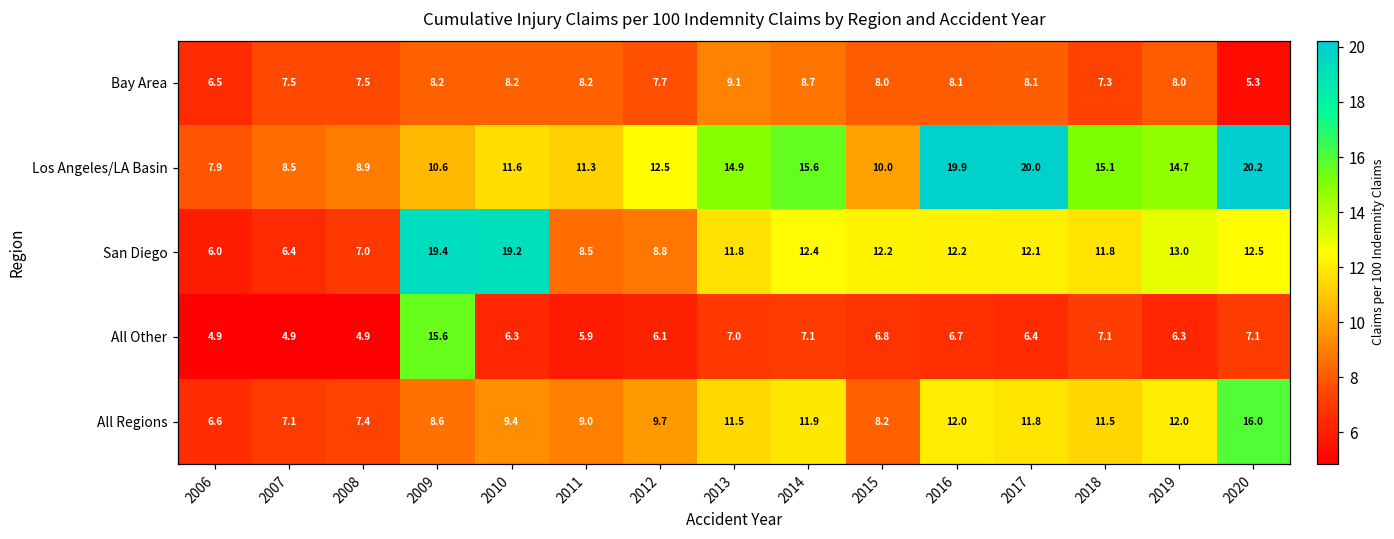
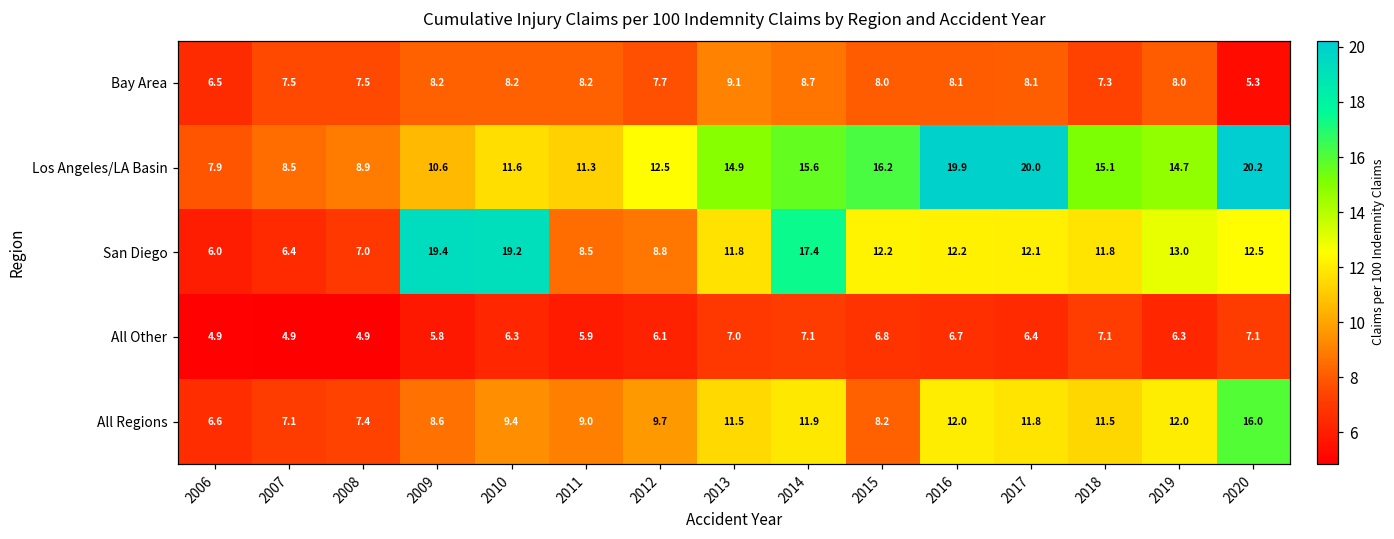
  {
    "Bay Area": {
      "2006": 6.5,
      "2007": 7.5,
      "2008": 7.5,
      "2009": 8.2,
      "2010": 8.2,
      "2011": 8.2,
      "2012": 7.7,
      "2013": 9.1,
      "2014": 8.7,
      "2015": 8.0,
      "2016": 8.1,
      "2017": 8.1,
      "2018": 7.3,
      "2019": 8.0,
      "2020": 5.3
    },
    "Los Angeles/LA Basin": {
      "2006": 7.9,
      "2007": 8.5,
      "2008": 8.9,
      "2009": 10.6,
      "2010": 11.6,
      "2011": 11.3,
      "2012": 12.5,
      "2013": 14.9,
      "2014": 15.6,
-     "2015": 10.0,
+     "2015": 16.2,
      "2016": 19.9,
      "2017": 20.0,
      "2018": 15.1,
      "2019": 14.7,
      "2020": 20.2
    },
    "San Diego": {
      "2006": 6.0,
      "2007": 6.4,
      "2008": 7.0,
      "2009": 19.4,
      "2010": 19.2,
      "2011": 8.5,
      "2012": 8.8,
      "2013": 11.8,
-     "2014": 12.4,
+     "2014": 17.4,
      "2015": 12.2,
      "2016": 12.2,
      "2017": 12.1,
      "2018": 11.8,
      "2019": 13.0,
      "2020": 12.5
    },
    "All Other": {
      "2006": 4.9,
      "2007": 4.9,
      "2008": 4.9,
-     "2009": 15.6,
+     "2009": 5.8,
      "2010": 6.3,
      "2011": 5.9,
      "2012": 6.1,
      "2013": 7.0,
      "2014": 7.1,
      "2015": 6.8,
      "2016": 6.7,
      "2017": 6.4,
      "2018": 7.1,
      "2019": 6.3,
      "2020": 7.1
    },
    "All Regions": {
      "2006": 6.6,
      "2007": 7.1,
      "2008": 7.4,
      "2009": 8.6,
      "2010": 9.4,
      "2011": 9.0,
      "2012": 9.7,
      "2013": 11.5,
      "2014": 11.9,
      "2015": 8.2,
      "2016": 12.0,
      "2017": 11.8,
      "2018": 11.5,
      "2019": 12.0,
      "2020": 16.0
    }
  }
